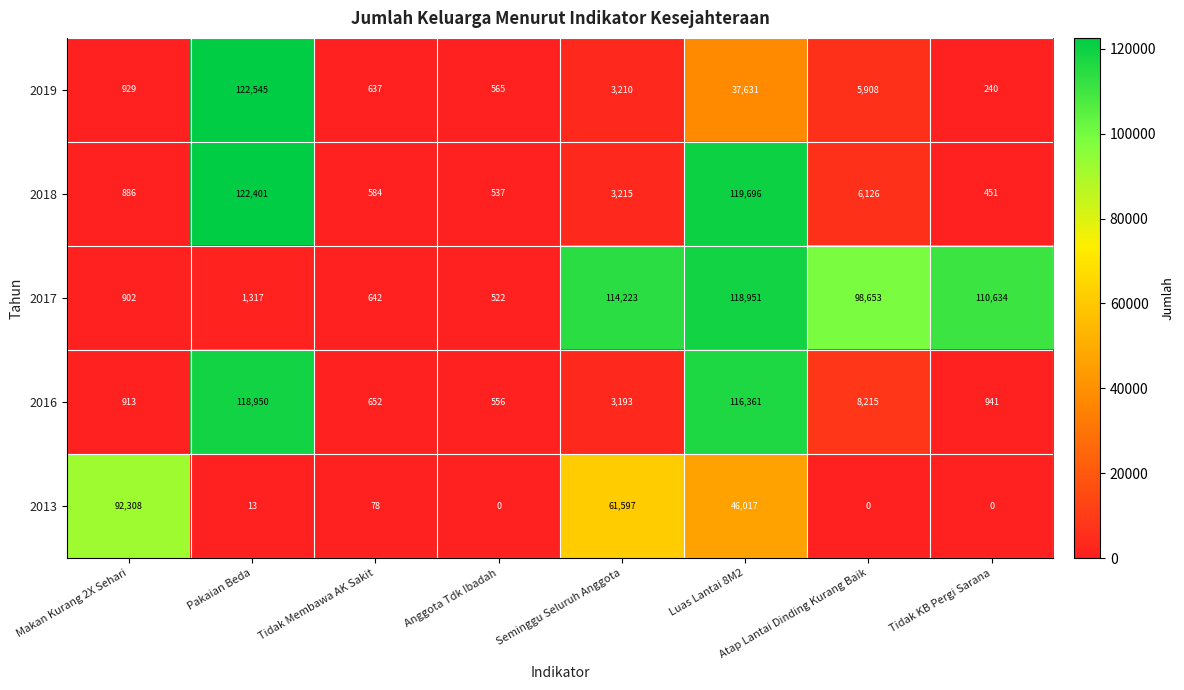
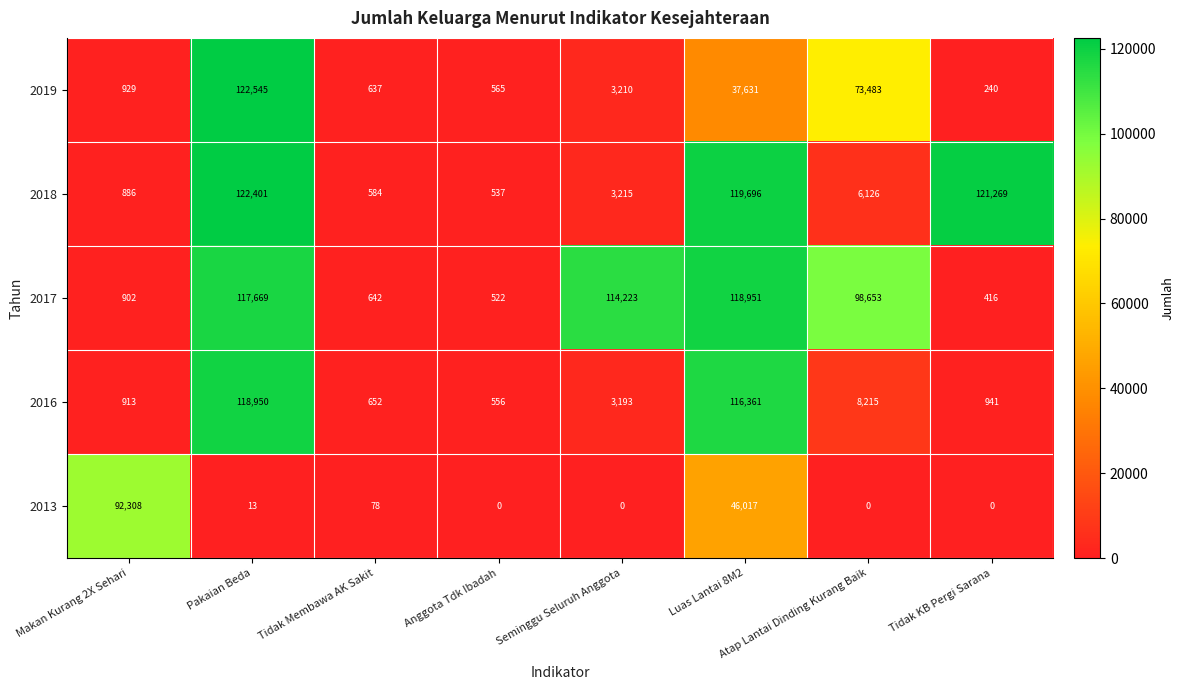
  {
    "2019": {
      "Makan Kurang 2X Sehari": "929",
      "Pakaian Beda": "122,545",
      "Tidak Membawa AK Sakit": "637",
      "Anggota Tdk Ibadah": "565",
      "Seminggu Seluruh Anggota": "3,210",
      "Luas Lantai 8M2": "37,631",
-     "Atap Lantai Dinding Kurang Baik": "5,908",
+     "Atap Lantai Dinding Kurang Baik": "73,483",
      "Tidak KB Pergi Sarana": "240"
    },
    "2018": {
      "Makan Kurang 2X Sehari": "886",
      "Pakaian Beda": "122,401",
      "Tidak Membawa AK Sakit": "584",
      "Anggota Tdk Ibadah": "537",
      "Seminggu Seluruh Anggota": "3,215",
      "Luas Lantai 8M2": "119,696",
      "Atap Lantai Dinding Kurang Baik": "6,126",
-     "Tidak KB Pergi Sarana": "451"
+     "Tidak KB Pergi Sarana": "121,269"
    },
    "2017": {
      "Makan Kurang 2X Sehari": "902",
-     "Pakaian Beda": "1,317",
+     "Pakaian Beda": "117,669",
      "Tidak Membawa AK Sakit": "642",
      "Anggota Tdk Ibadah": "522",
      "Seminggu Seluruh Anggota": "114,223",
      "Luas Lantai 8M2": "118,951",
      "Atap Lantai Dinding Kurang Baik": "98,653",
-     "Tidak KB Pergi Sarana": "110,634"
+     "Tidak KB Pergi Sarana": "416"
    },
    "2016": {
      "Makan Kurang 2X Sehari": "913",
      "Pakaian Beda": "118,950",
      "Tidak Membawa AK Sakit": "652",
      "Anggota Tdk Ibadah": "556",
      "Seminggu Seluruh Anggota": "3,193",
      "Luas Lantai 8M2": "116,361",
      "Atap Lantai Dinding Kurang Baik": "8,215",
      "Tidak KB Pergi Sarana": "941"
    },
    "2013": {
      "Makan Kurang 2X Sehari": "92,308",
      "Pakaian Beda": "13",
      "Tidak Membawa AK Sakit": "78",
      "Anggota Tdk Ibadah": "0",
-     "Seminggu Seluruh Anggota": "61,597",
+     "Seminggu Seluruh Anggota": "0",
      "Luas Lantai 8M2": "46,017",
      "Atap Lantai Dinding Kurang Baik": "0",
      "Tidak KB Pergi Sarana": "0"
    }
  }
